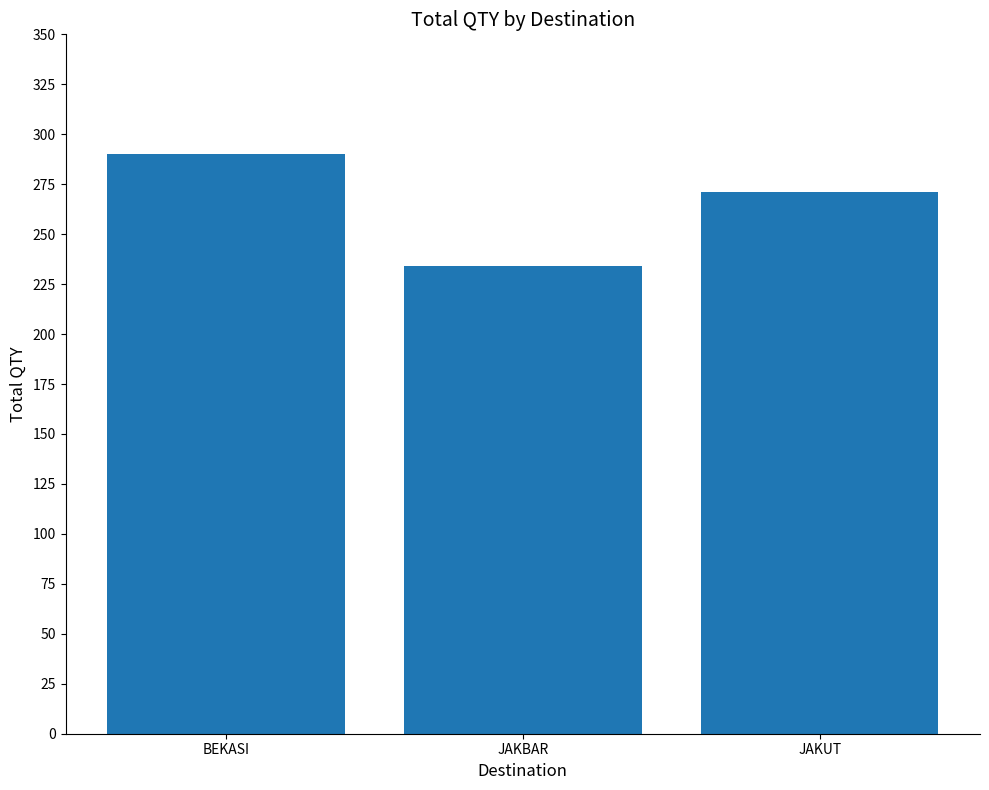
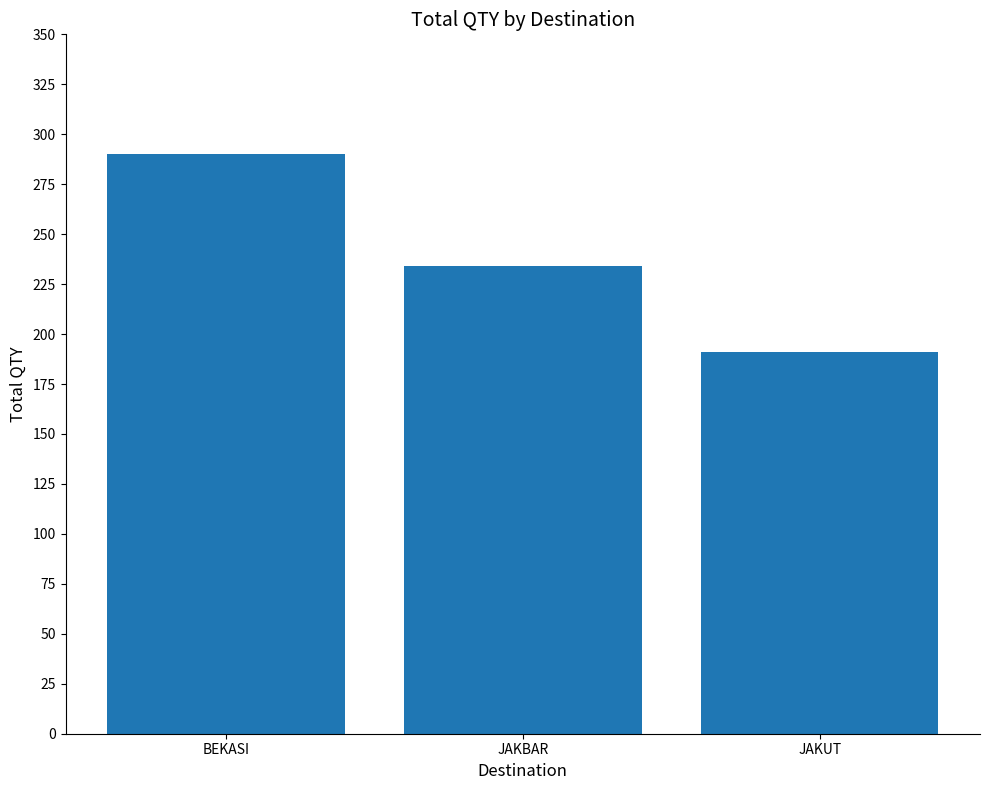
  {
    "BEKASI": 290,
    "JAKBAR": 234,
-   "JAKUT": 271
+   "JAKUT": 191
  }
